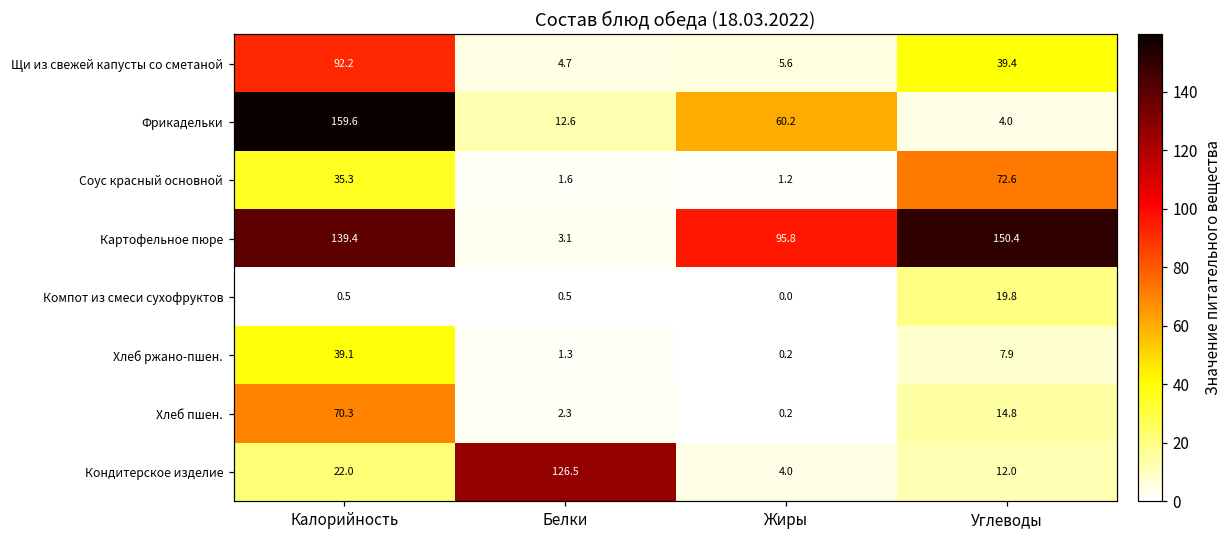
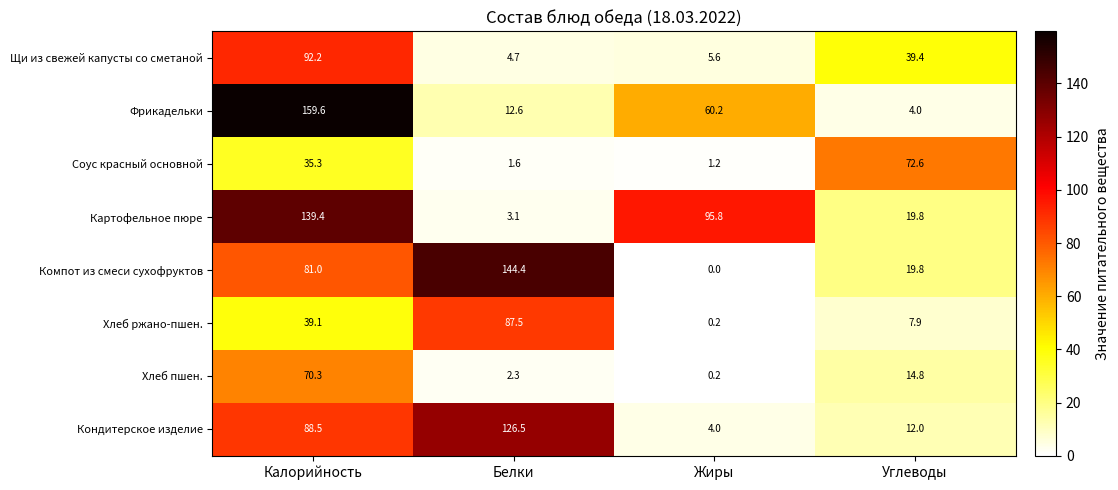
  {
    "Щи из свежей капусты со сметаной": {
      "Калорийность": 92.2,
      "Белки": 4.7,
      "Жиры": 5.6,
      "Углеводы": 39.4
    },
    "Фрикадельки": {
      "Калорийность": 159.6,
      "Белки": 12.6,
      "Жиры": 60.2,
      "Углеводы": 4.0
    },
    "Соус красный основной": {
      "Калорийность": 35.3,
      "Белки": 1.6,
      "Жиры": 1.2,
      "Углеводы": 72.6
    },
    "Картофельное пюре": {
      "Калорийность": 139.4,
      "Белки": 3.1,
      "Жиры": 95.8,
-     "Углеводы": 150.4
+     "Углеводы": 19.8
    },
    "Компот из смеси сухофруктов": {
-     "Калорийность": 0.5,
-     "Белки": 0.5,
+     "Калорийность": 81.0,
+     "Белки": 144.4,
      "Жиры": 0.0,
      "Углеводы": 19.8
    },
    "Хлеб ржано-пшен.": {
      "Калорийность": 39.1,
-     "Белки": 1.3,
+     "Белки": 87.5,
      "Жиры": 0.2,
      "Углеводы": 7.9
    },
    "Хлеб пшен.": {
      "Калорийность": 70.3,
      "Белки": 2.3,
      "Жиры": 0.2,
      "Углеводы": 14.8
    },
    "Кондитерское изделие": {
-     "Калорийность": 22.0,
+     "Калорийность": 88.5,
      "Белки": 126.5,
      "Жиры": 4.0,
      "Углеводы": 12.0
    }
  }
